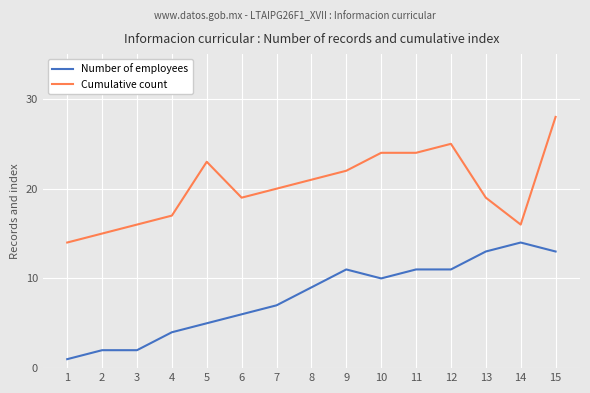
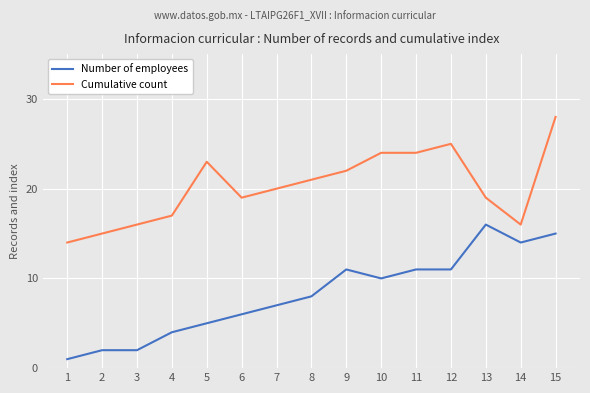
  {
    "Number of employees": {
      "1": 1,
      "2": 2,
      "3": 2,
      "4": 4,
      "5": 5,
      "6": 6,
      "7": 7,
-     "8": 9,
+     "8": 8,
      "9": 11,
      "10": 10,
      "11": 11,
      "12": 11,
-     "13": 13,
+     "13": 16,
      "14": 14,
-     "15": 13
+     "15": 15
    },
    "Cumulative count": {
      "1": 14,
      "2": 15,
      "3": 16,
      "4": 17,
      "5": 23,
      "6": 19,
      "7": 20,
      "8": 21,
      "9": 22,
      "10": 24,
      "11": 24,
      "12": 25,
      "13": 19,
      "14": 16,
      "15": 28
    }
  }
